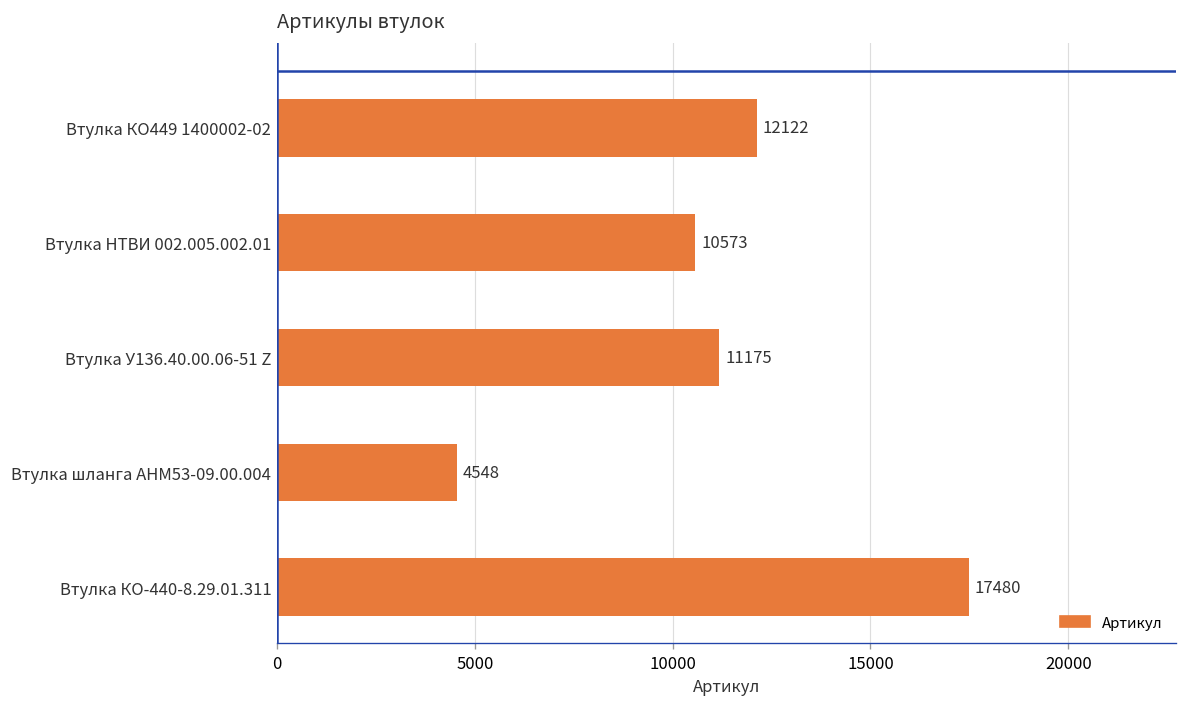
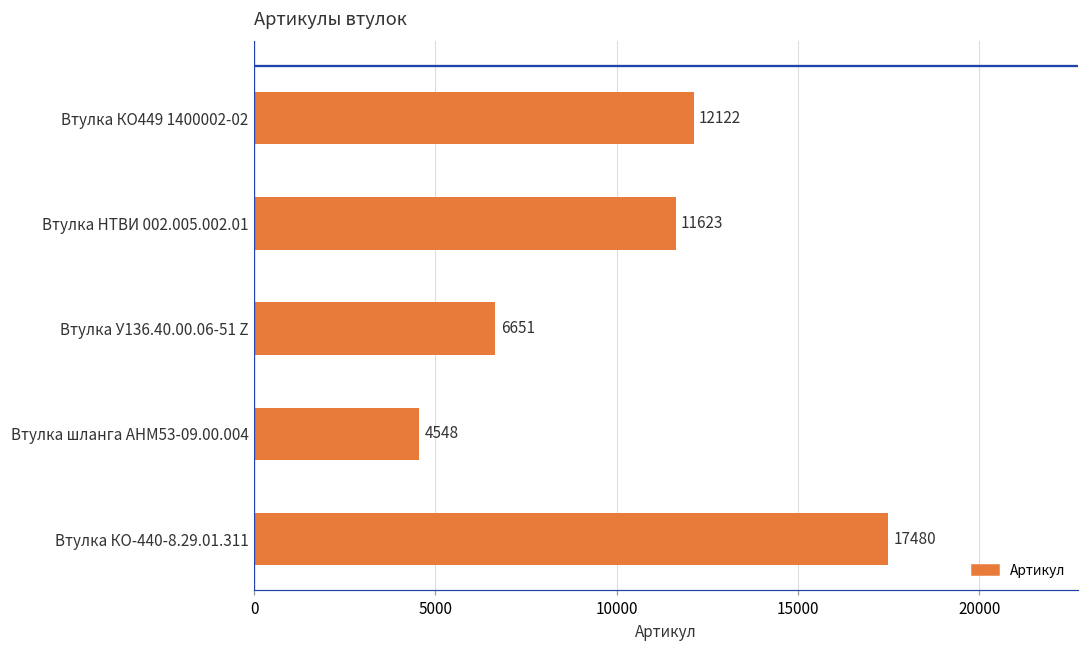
  {
    "Втулка КО449 1400002-02": 12122,
-   "Втулка НТВИ 002.005.002.01": 10573,
-   "Втулка У136.40.00.06-51 Z": 11175,
+   "Втулка НТВИ 002.005.002.01": 11623,
+   "Втулка У136.40.00.06-51 Z": 6651,
    "Втулка шланга АНМ53-09.00.004": 4548,
    "Втулка КО-440-8.29.01.311": 17480
  }
